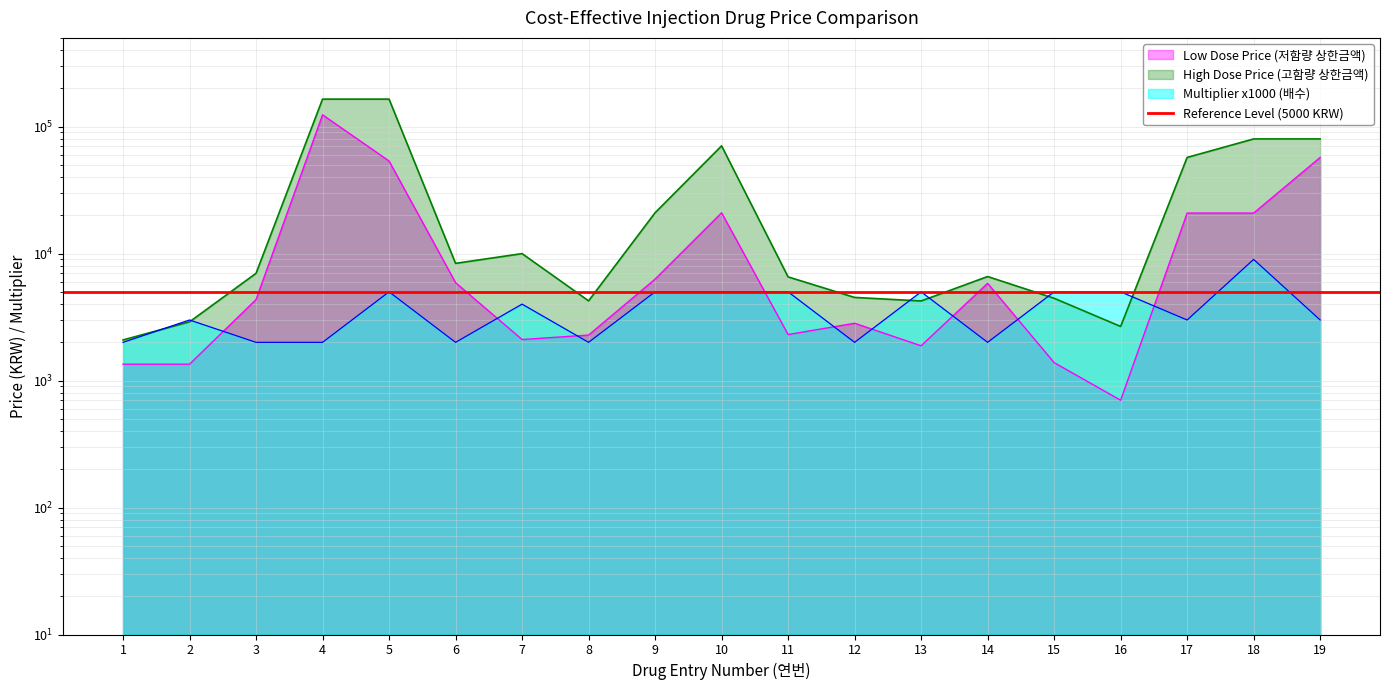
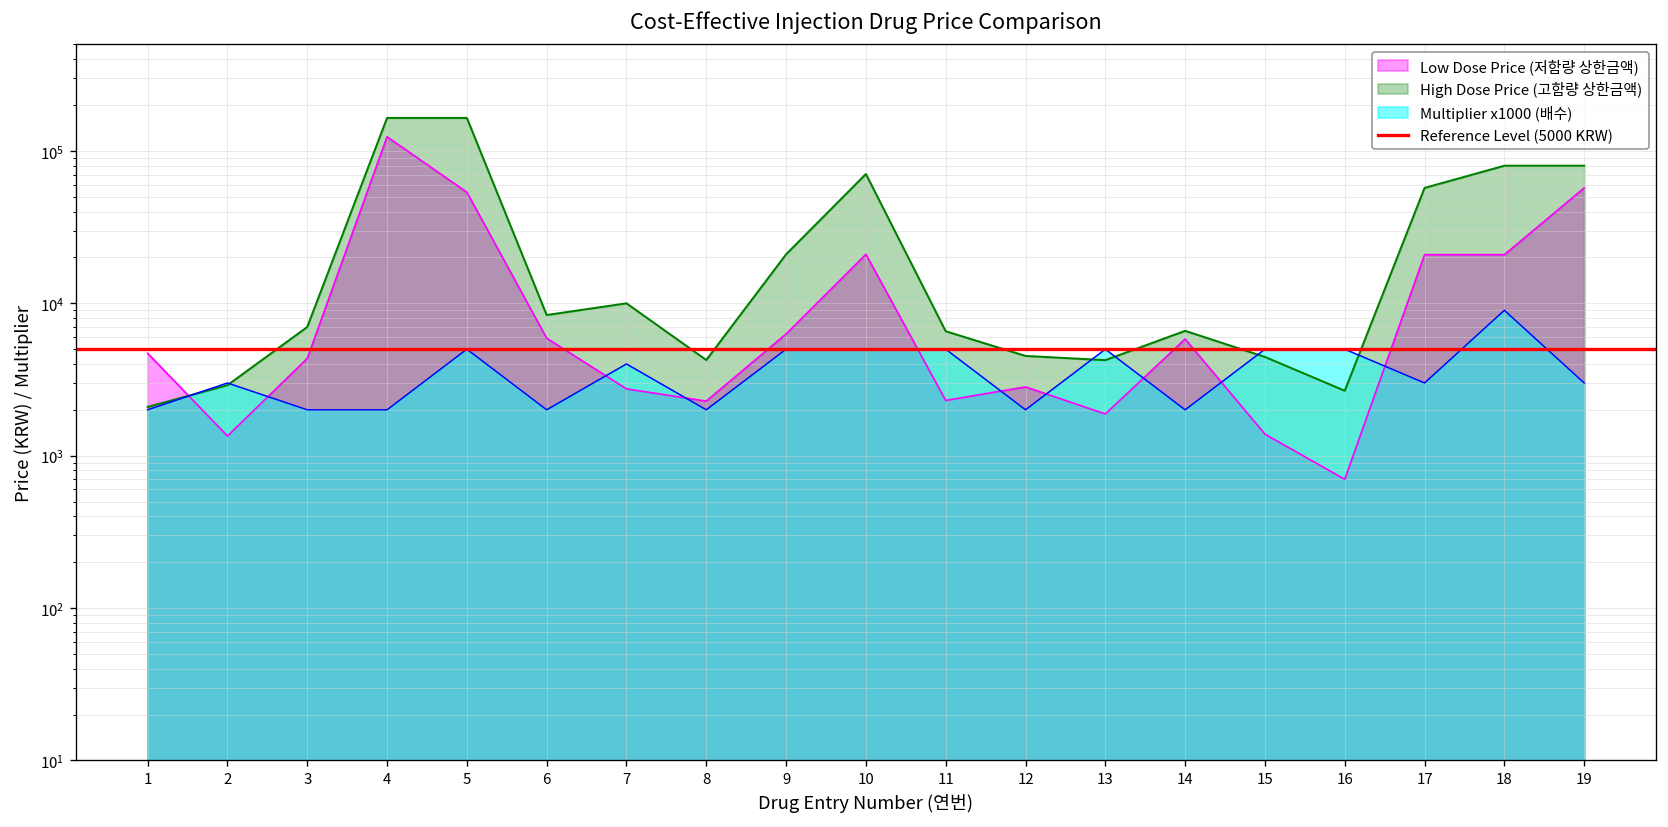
  {
    "Low Dose Price (저함량 상한금액)": {
-     "1": 1300,
+     "1": 4700,
      "2": 1300,
      "3": 4300,
      "4": 120000,
      "5": 54000,
      "6": 6000,
-     "7": 2100,
+     "7": 2700,
      "8": 2300,
      "9": 6000,
      "10": 21000,
      "11": 2300,
      "12": 2800,
      "13": 1900,
      "14": 6000,
      "15": 1400,
      "16": 700,
      "17": 21000,
      "18": 21000,
      "19": 60000
    },
    "High Dose Price (고함량 상한금액)": {
      "3": 7000,
      "4": 160000,
      "5": 160000,
      "6": 8000,
      "7": 10000,
      "8": 4200,
      "9": 21000,
      "10": 70000,
      "11": 7000,
      "12": 4500,
      "13": 4200,
      "14": 7000,
      "15": 4400,
      "16": 2700,
      "17": 60000,
      "18": 80000,
      "19": 80000
    },
    "Multiplier x1000 (배수)": {
      "3": 2000,
      "4": 2000,
      "5": 5000,
      "6": 2000,
      "7": 4000,
      "8": 2000,
      "9": 5000,
      "10": 5000,
      "11": 5000,
      "12": 2000,
      "13": 5000,
      "14": 2000,
      "15": 5000,
      "16": 5000,
      "17": 3000,
      "18": 9000,
      "19": 3000
    }
  }
